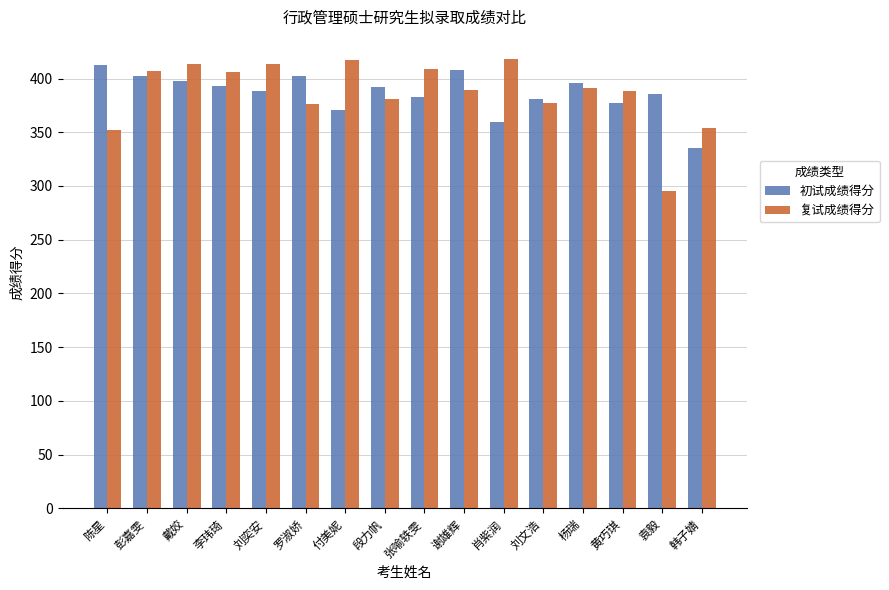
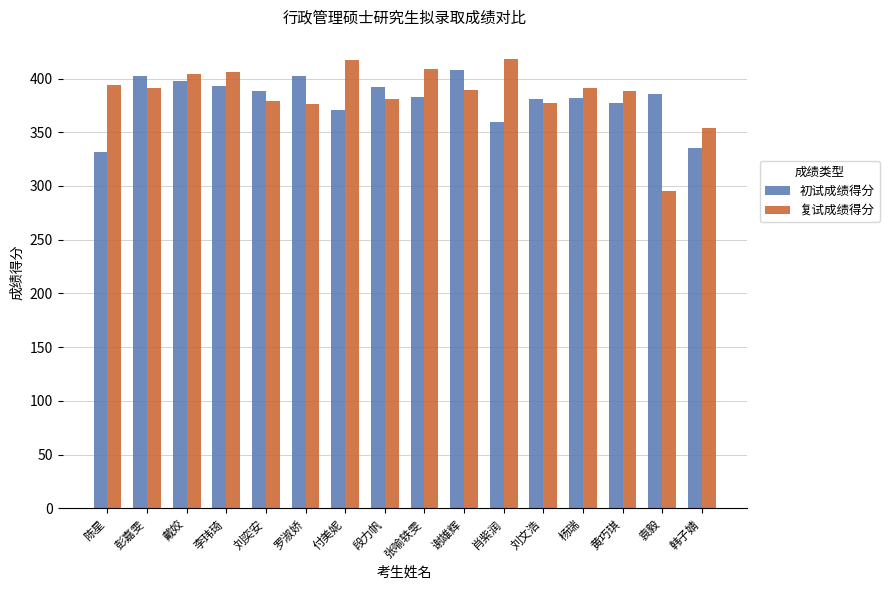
  {
    "初试成绩得分": {
-     "陈星": 413,
+     "陈星": 332,
      "彭嘉雯": 402,
      "戴姣": 398,
      "李玮琦": 393,
      "刘奕安": 388,
      "罗淑娇": 402,
      "付美妮": 371,
      "段力帆": 392,
      "张喻轶雯": 383,
      "谢雄辉": 408,
      "肖紫润": 360,
      "刘文浩": 381,
-     "杨瑞": 396,
+     "杨瑞": 382,
      "黄巧琪": 377,
      "袁毅": 386,
      "韩子婧": 335
    },
    "复试成绩得分": {
-     "陈星": 352,
-     "彭嘉雯": 407,
-     "戴姣": 413,
+     "陈星": 394,
+     "彭嘉雯": 391,
+     "戴姣": 404,
      "李玮琦": 406,
-     "刘奕安": 413,
+     "刘奕安": 380,
      "罗淑娇": 376,
      "付美妮": 417,
      "段力帆": 381,
      "张喻轶雯": 409,
      "谢雄辉": 389,
      "肖紫润": 418,
      "刘文浩": 377,
      "杨瑞": 391,
      "黄巧琪": 389,
      "袁毅": 296,
      "韩子婧": 354
    }
  }
